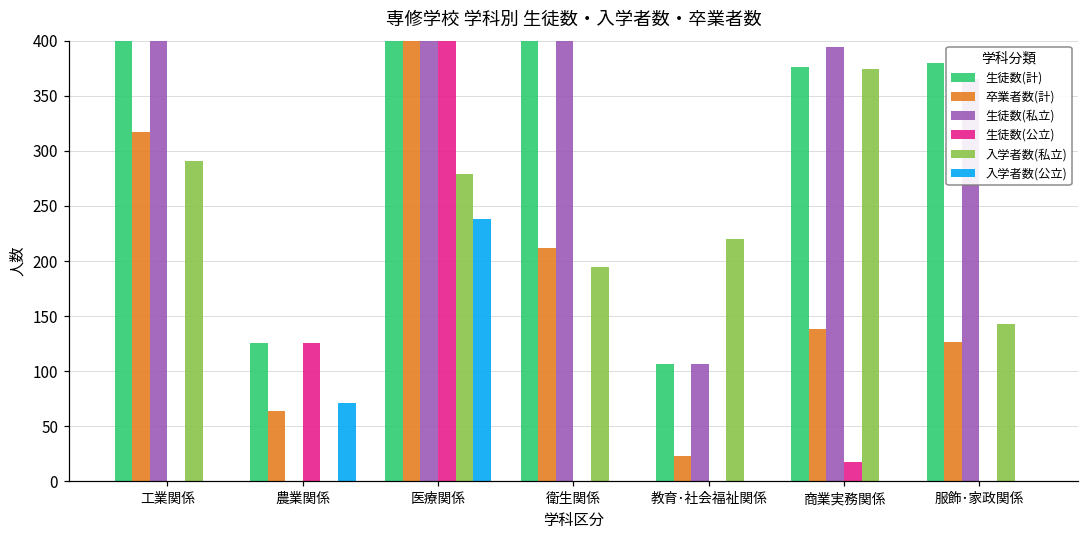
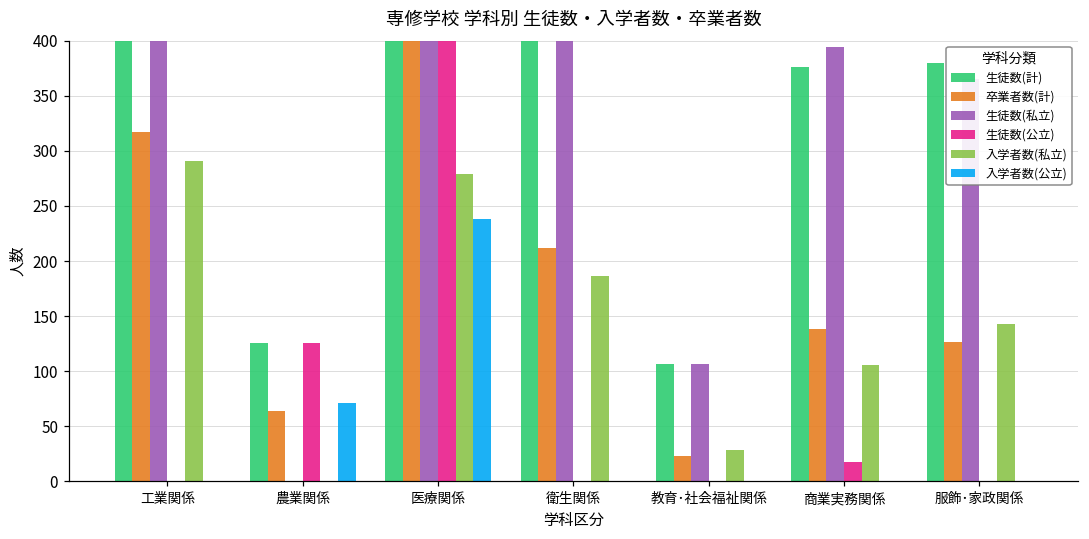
  {
    "生徒数(計)": {
      "農業関係": 126,
      "教育･社会福祉関係": 107,
      "商業実務関係": 376,
      "服飾･家政関係": 380
    },
    "卒業者数(計)": {
      "工業関係": 317,
      "農業関係": 64,
      "衛生関係": 212,
      "教育･社会福祉関係": 23,
      "商業実務関係": 138,
      "服飾･家政関係": 127
    },
    "生徒数(私立)": {
      "農業関係": 0,
      "教育･社会福祉関係": 107,
      "商業実務関係": 394
    },
    "生徒数(公立)": {
      "工業関係": 0,
      "農業関係": 126,
      "衛生関係": 0,
      "教育･社会福祉関係": 0,
      "商業実務関係": 18,
      "服飾･家政関係": 0
    },
    "入学者数(私立)": {
      "工業関係": 291,
      "農業関係": 0,
      "医療関係": 279,
-     "衛生関係": 195,
-     "教育･社会福祉関係": 220,
-     "商業実務関係": 374,
+     "衛生関係": 186,
+     "教育･社会福祉関係": 29,
+     "商業実務関係": 106,
      "服飾･家政関係": 143
    },
    "入学者数(公立)": {
      "工業関係": 0,
      "農業関係": 71,
      "医療関係": 238,
      "衛生関係": 0,
      "教育･社会福祉関係": 0,
      "商業実務関係": 0,
      "服飾･家政関係": 0
    }
  }
